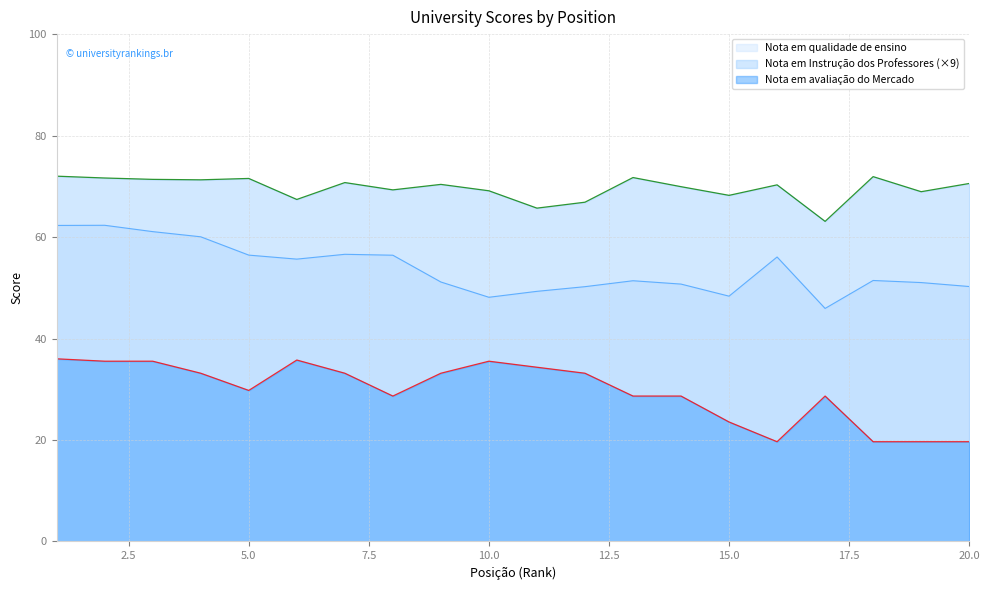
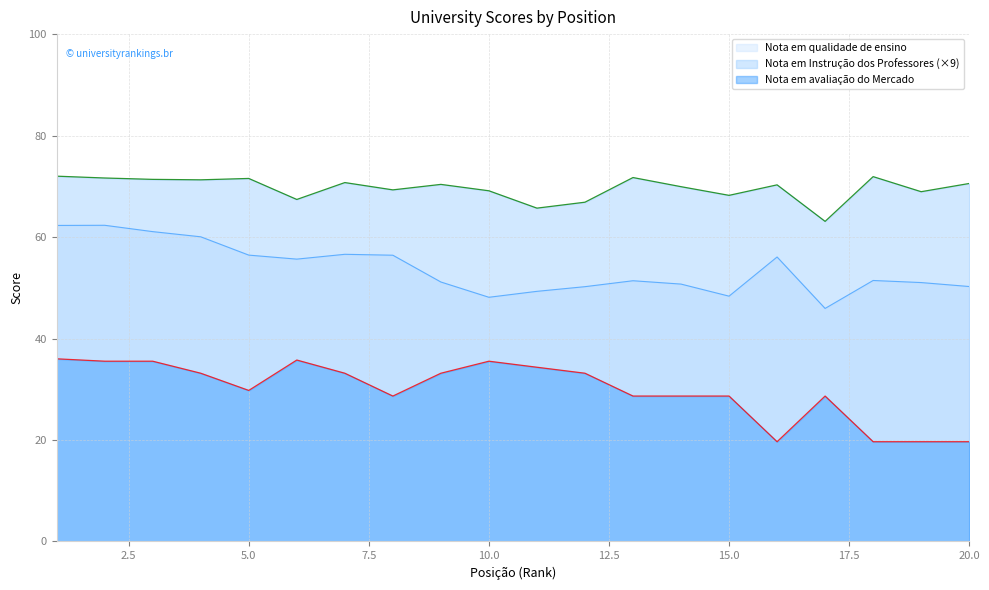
  {
    "Nota em avaliação do Mercado": {
      "5.0": 30,
      "10.0": 36,
-     "15.0": 24,
+     "15.0": 29,
      "20.0": 20
    }
  }
